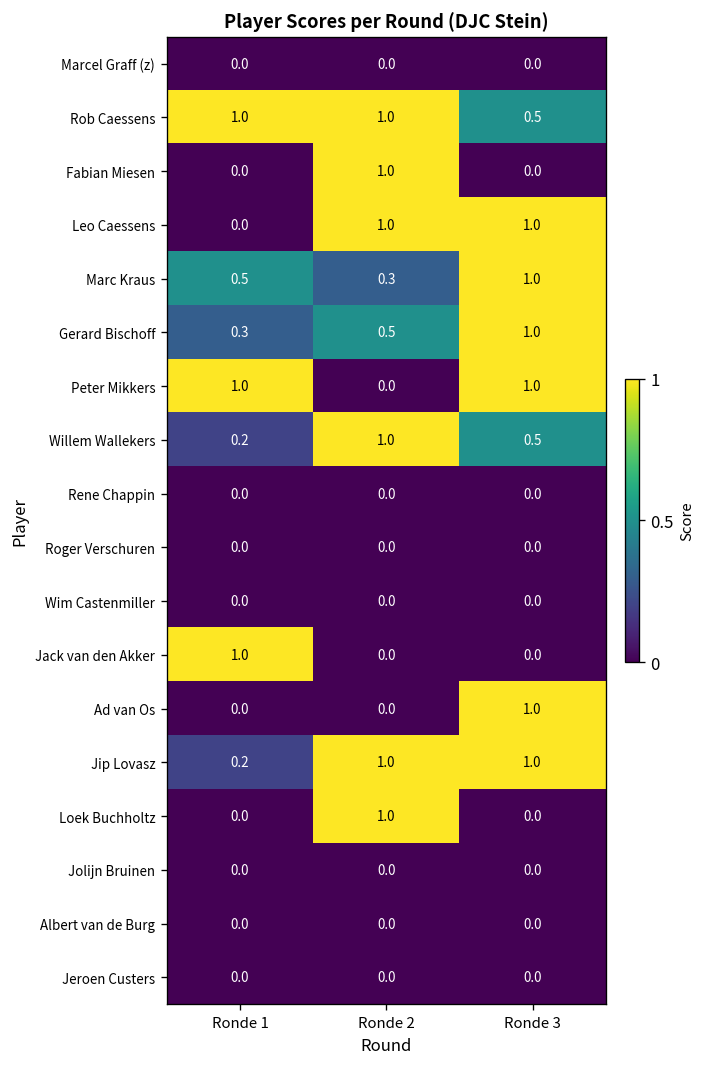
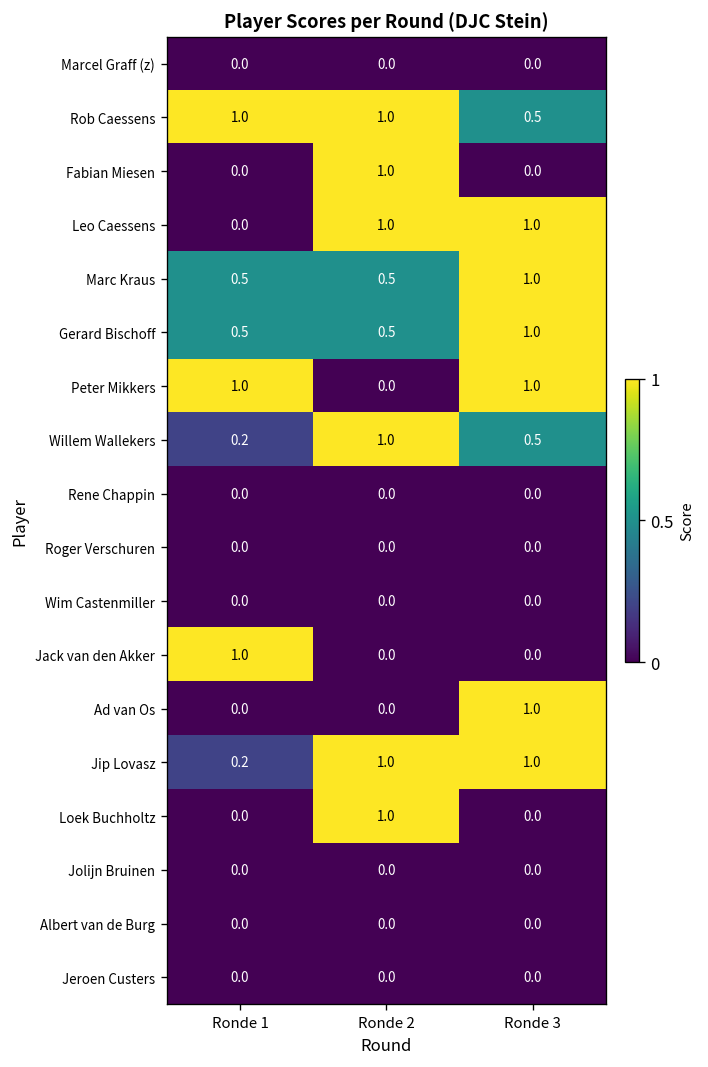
  {
    "Marcel Graff (z)": {
      "Ronde 1": 0.0,
      "Ronde 2": 0.0,
      "Ronde 3": 0.0
    },
    "Rob Caessens": {
      "Ronde 1": 1.0,
      "Ronde 2": 1.0,
      "Ronde 3": 0.5
    },
    "Fabian Miesen": {
      "Ronde 1": 0.0,
      "Ronde 2": 1.0,
      "Ronde 3": 0.0
    },
    "Leo Caessens": {
      "Ronde 1": 0.0,
      "Ronde 2": 1.0,
      "Ronde 3": 1.0
    },
    "Marc Kraus": {
      "Ronde 1": 0.5,
-     "Ronde 2": 0.3,
+     "Ronde 2": 0.5,
      "Ronde 3": 1.0
    },
    "Gerard Bischoff": {
-     "Ronde 1": 0.3,
+     "Ronde 1": 0.5,
      "Ronde 2": 0.5,
      "Ronde 3": 1.0
    },
    "Peter Mikkers": {
      "Ronde 1": 1.0,
      "Ronde 2": 0.0,
      "Ronde 3": 1.0
    },
    "Willem Wallekers": {
      "Ronde 1": 0.2,
      "Ronde 2": 1.0,
      "Ronde 3": 0.5
    },
    "Rene Chappin": {
      "Ronde 1": 0.0,
      "Ronde 2": 0.0,
      "Ronde 3": 0.0
    },
    "Roger Verschuren": {
      "Ronde 1": 0.0,
      "Ronde 2": 0.0,
      "Ronde 3": 0.0
    },
    "Wim Castenmiller": {
      "Ronde 1": 0.0,
      "Ronde 2": 0.0,
      "Ronde 3": 0.0
    },
    "Jack van den Akker": {
      "Ronde 1": 1.0,
      "Ronde 2": 0.0,
      "Ronde 3": 0.0
    },
    "Ad van Os": {
      "Ronde 1": 0.0,
      "Ronde 2": 0.0,
      "Ronde 3": 1.0
    },
    "Jip Lovasz": {
      "Ronde 1": 0.2,
      "Ronde 2": 1.0,
      "Ronde 3": 1.0
    },
    "Loek Buchholtz": {
      "Ronde 1": 0.0,
      "Ronde 2": 1.0,
      "Ronde 3": 0.0
    },
    "Jolijn Bruinen": {
      "Ronde 1": 0.0,
      "Ronde 2": 0.0,
      "Ronde 3": 0.0
    },
    "Albert van de Burg": {
      "Ronde 1": 0.0,
      "Ronde 2": 0.0,
      "Ronde 3": 0.0
    },
    "Jeroen Custers": {
      "Ronde 1": 0.0,
      "Ronde 2": 0.0,
      "Ronde 3": 0.0
    }
  }
